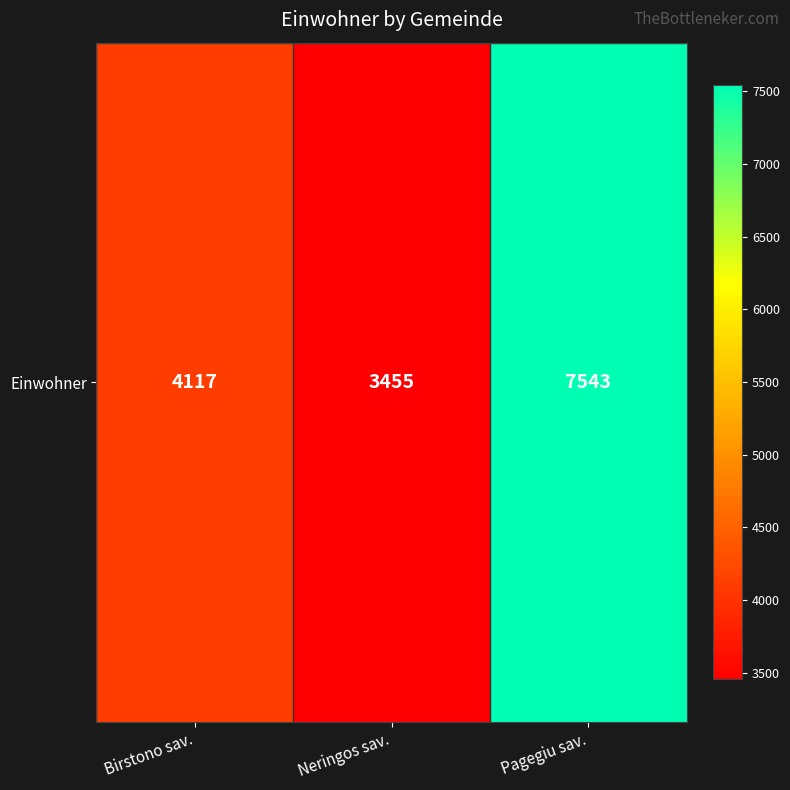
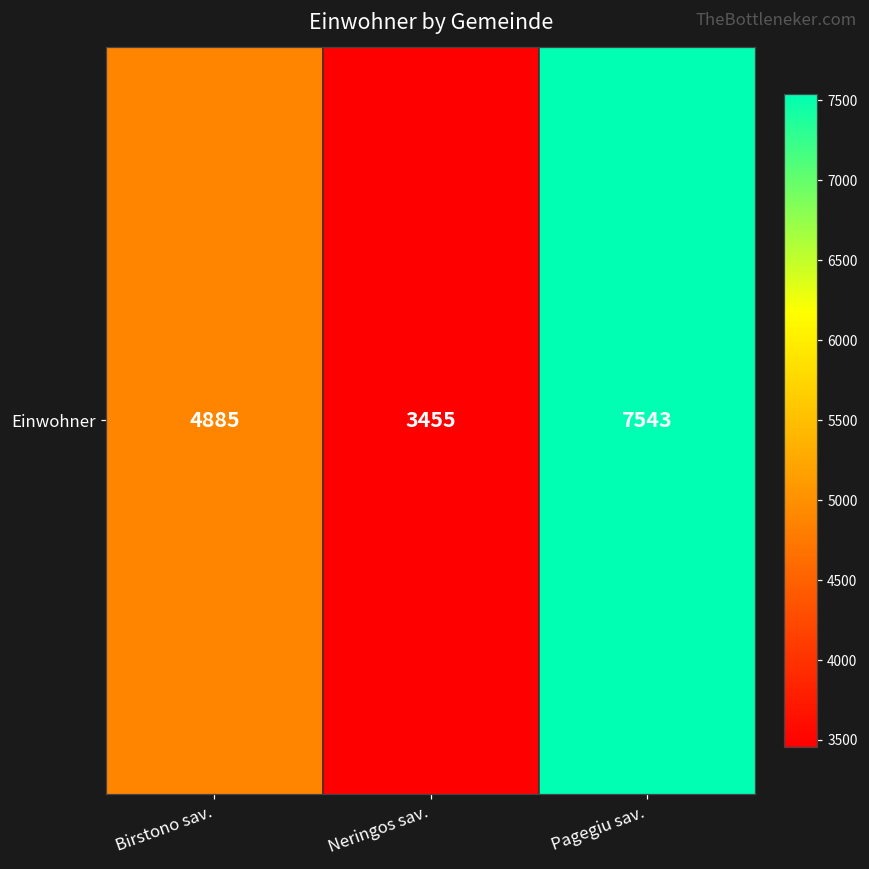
  {
    "Einwohner": {
-     "Birstono sav.": 4117,
+     "Birstono sav.": 4885,
      "Neringos sav.": 3455,
      "Pagegiu sav.": 7543
    }
  }
